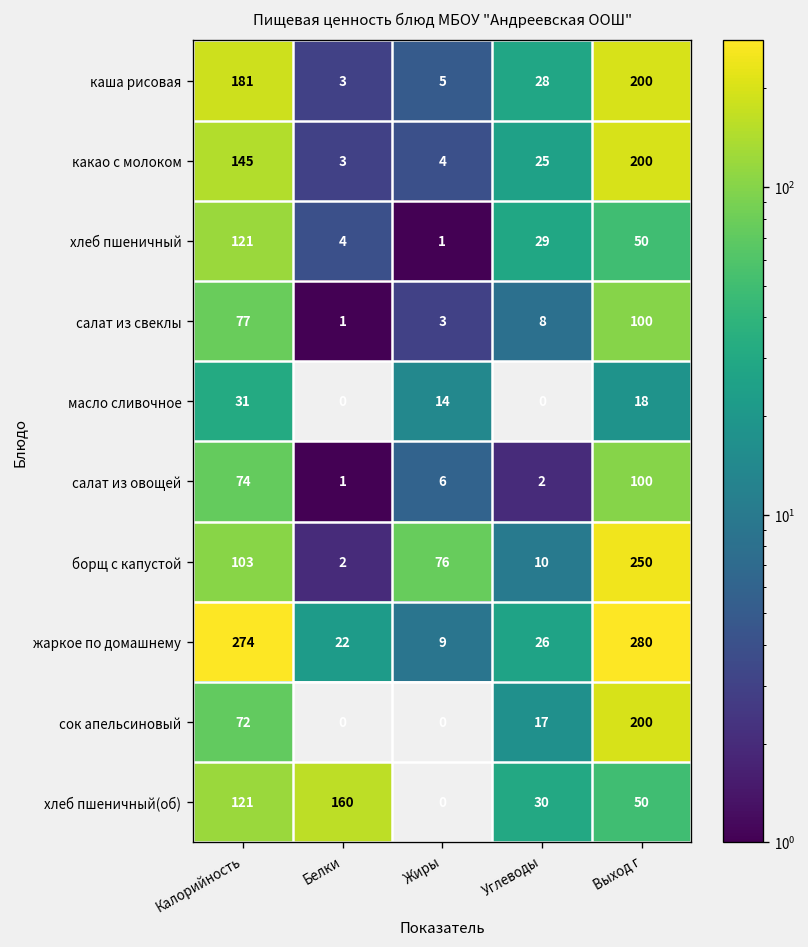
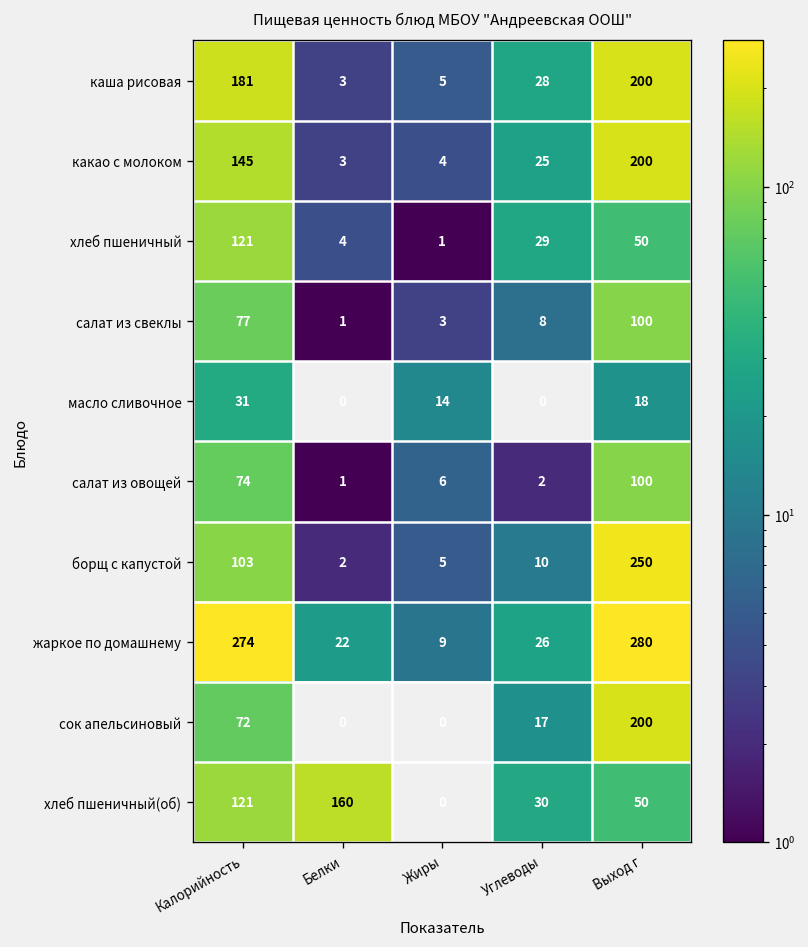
  {
    "каша рисовая": {
      "Калорийность": 181,
      "Белки": 3,
      "Жиры": 5,
      "Углеводы": 28,
      "Выход г": 200
    },
    "какао с молоком": {
      "Калорийность": 145,
      "Белки": 3,
      "Жиры": 4,
      "Углеводы": 25,
      "Выход г": 200
    },
    "хлеб пшеничный": {
      "Калорийность": 121,
      "Белки": 4,
      "Жиры": 1,
      "Углеводы": 29,
      "Выход г": 50
    },
    "салат из свеклы": {
      "Калорийность": 77,
      "Белки": 1,
      "Жиры": 3,
      "Углеводы": 8,
      "Выход г": 100
    },
    "масло сливочное": {
      "Калорийность": 31,
      "Жиры": 14,
      "Выход г": 18
    },
    "салат из овощей": {
      "Калорийность": 74,
      "Белки": 1,
      "Жиры": 6,
      "Углеводы": 2,
      "Выход г": 100
    },
    "борщ с капустой": {
      "Калорийность": 103,
      "Белки": 2,
-     "Жиры": 76,
+     "Жиры": 5,
      "Углеводы": 10,
      "Выход г": 250
    },
    "жаркое по домашнему": {
      "Калорийность": 274,
      "Белки": 22,
      "Жиры": 9,
      "Углеводы": 26,
      "Выход г": 280
    },
    "сок апельсиновый": {
      "Калорийность": 72,
      "Углеводы": 17,
      "Выход г": 200
    },
    "хлеб пшеничный(об)": {
      "Калорийность": 121,
      "Белки": 160,
      "Углеводы": 30,
      "Выход г": 50
    }
  }
